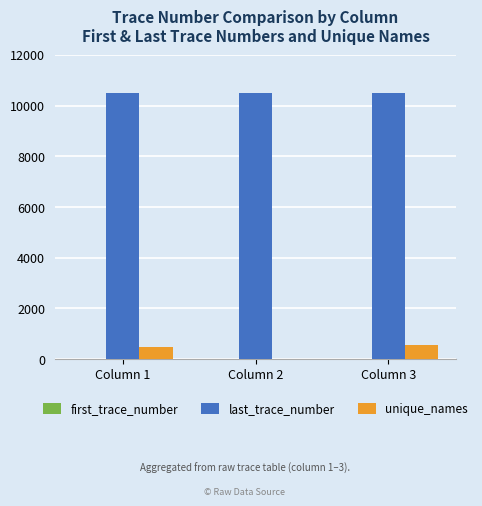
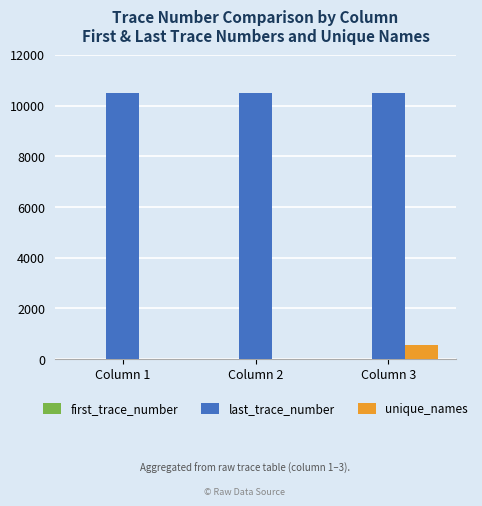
  {
    "last_trace_number": {
      "Column 1": 10500,
      "Column 2": 10500,
      "Column 3": 10500
    },
    "unique_names": {
-     "Column 1": 500,
+     "Column 1": 0,
      "Column 3": 600
    }
  }
